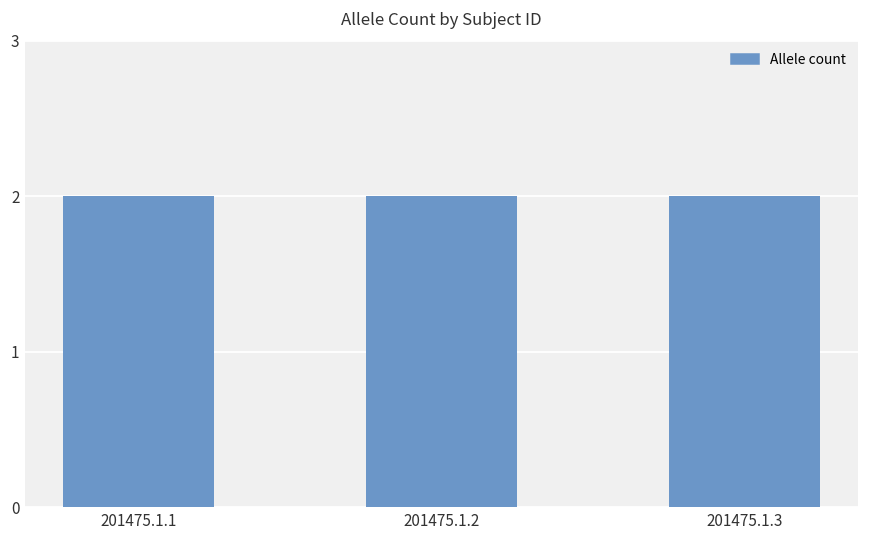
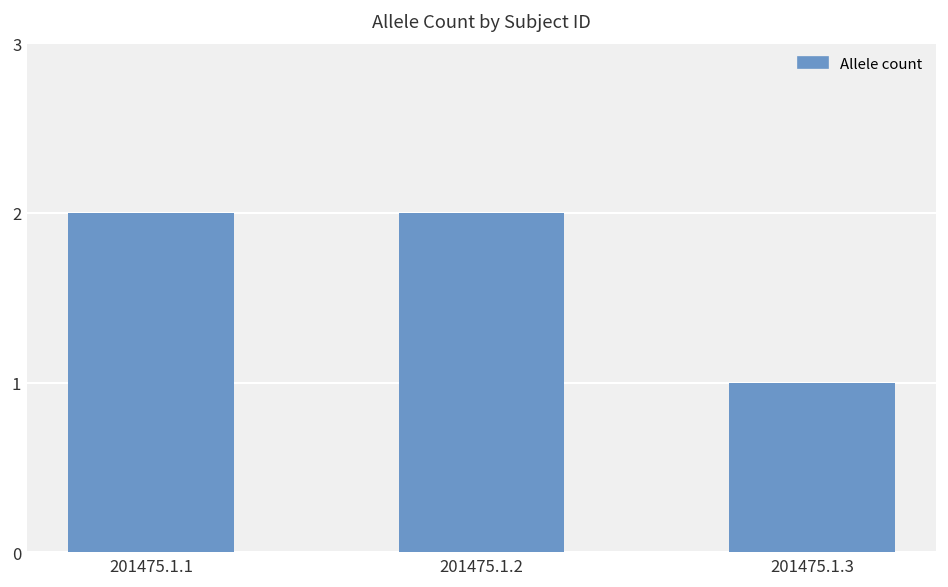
  {
    "201475.1.1": 2,
    "201475.1.2": 2,
-   "201475.1.3": 2
+   "201475.1.3": 1
  }
